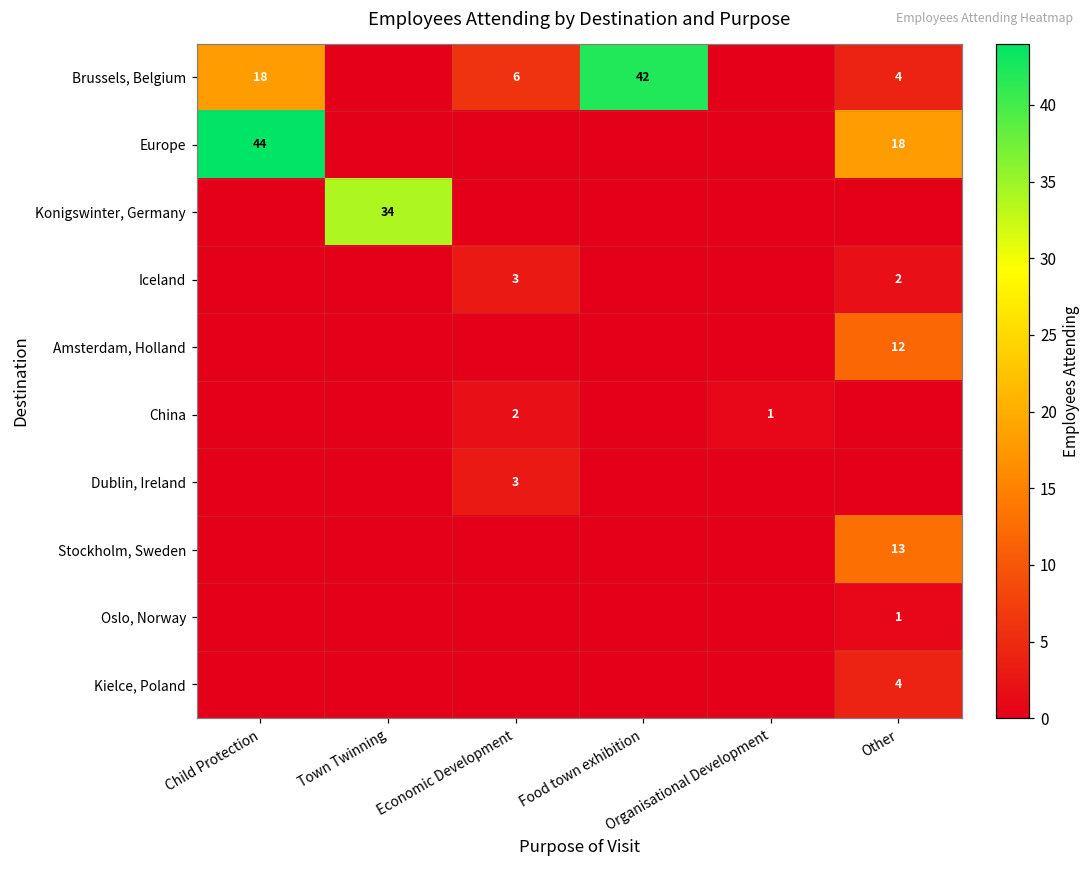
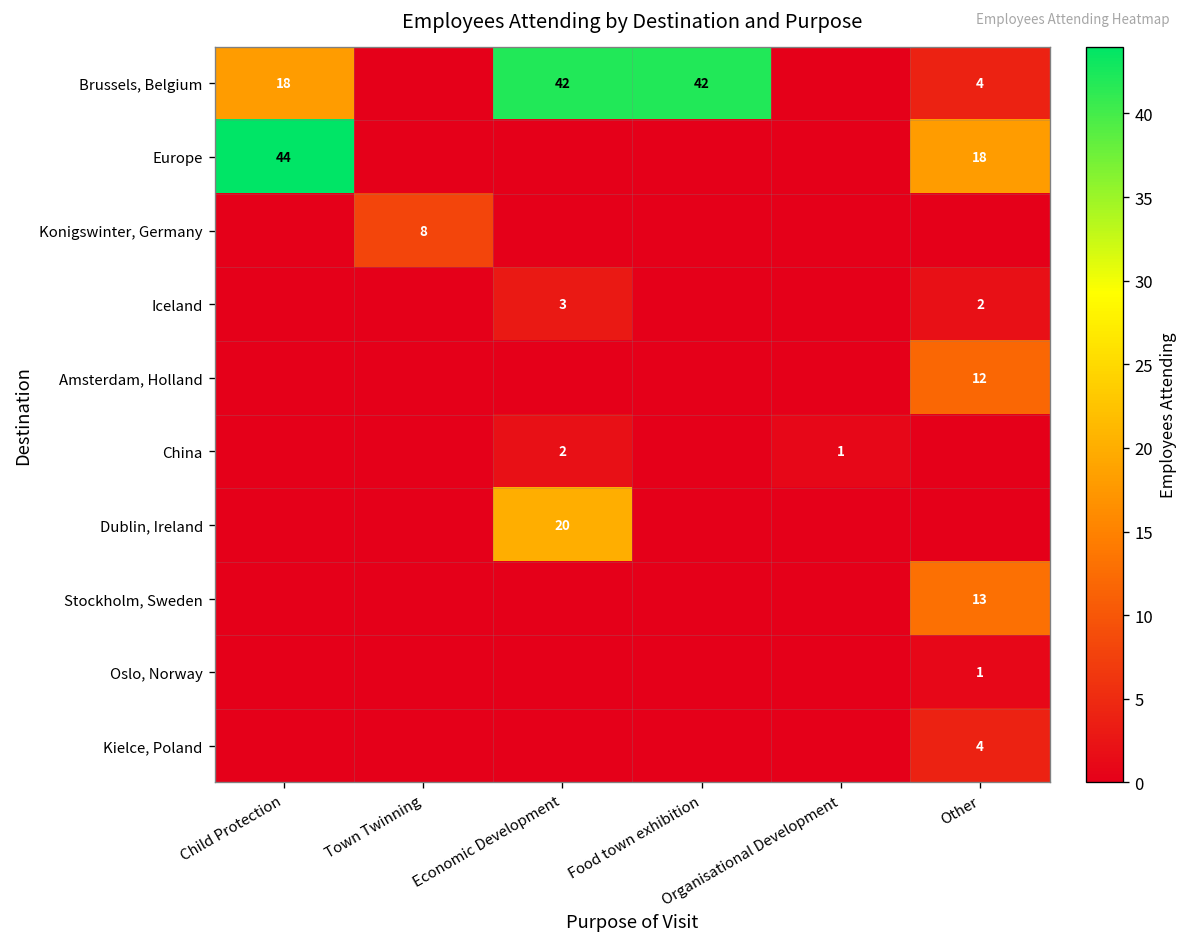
  {
    "Brussels, Belgium": {
      "Child Protection": 18,
-     "Economic Development": 6,
+     "Economic Development": 42,
      "Food town exhibition": 42,
      "Other": 4
    },
    "Europe": {
      "Child Protection": 44,
      "Other": 18
    },
    "Konigswinter, Germany": {
-     "Town Twinning": 34
+     "Town Twinning": 8
    },
    "Iceland": {
      "Economic Development": 3,
      "Other": 2
    },
    "Amsterdam, Holland": {
      "Other": 12
    },
    "China": {
      "Economic Development": 2,
      "Organisational Development": 1
    },
    "Dublin, Ireland": {
-     "Economic Development": 3
+     "Economic Development": 20
    },
    "Stockholm, Sweden": {
      "Other": 13
    },
    "Oslo, Norway": {
      "Other": 1
    },
    "Kielce, Poland": {
      "Other": 4
    }
  }
